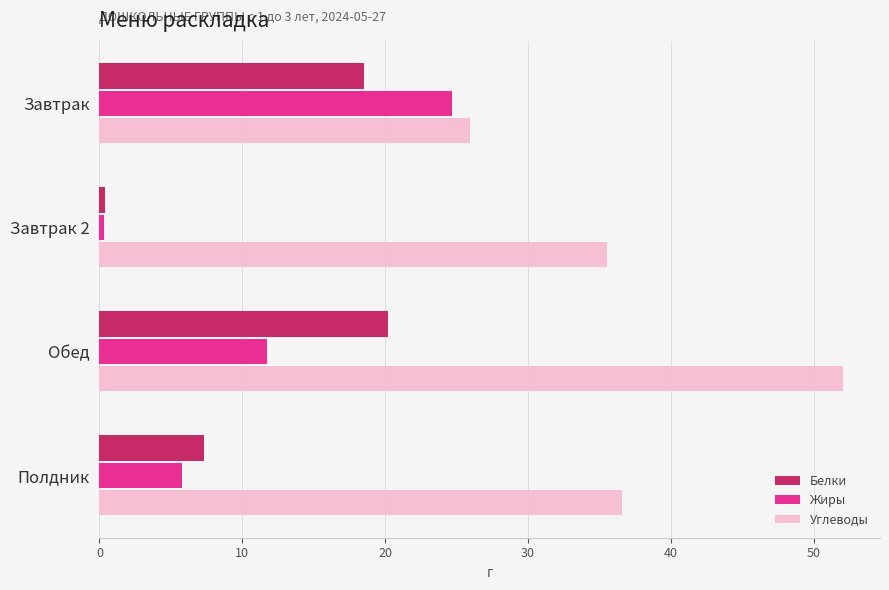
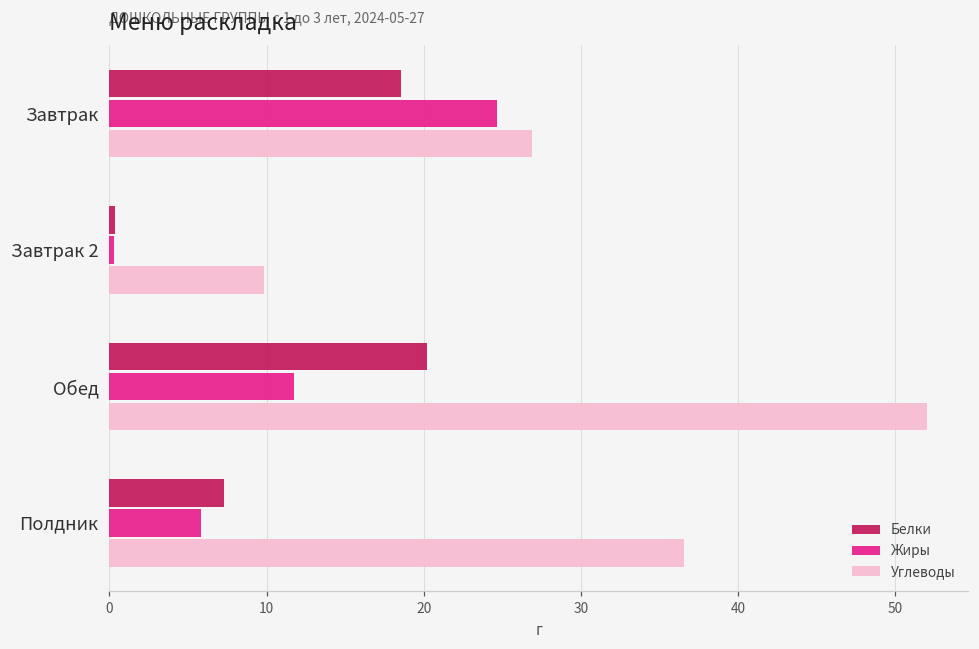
  {
    "Белки": {
      "Завтрак": 18.5,
      "Завтрак 2": 0.4,
      "Обед": 20.2,
      "Полдник": 7.3
    },
    "Жиры": {
      "Завтрак": 24.7,
      "Завтрак 2": 0.3,
      "Обед": 11.8,
      "Полдник": 5.8
    },
    "Углеводы": {
-     "Завтрак": 26.0,
-     "Завтрак 2": 35.5,
+     "Завтрак": 26.9,
+     "Завтрак 2": 9.8,
      "Обед": 52.0,
      "Полдник": 36.6
    }
  }
